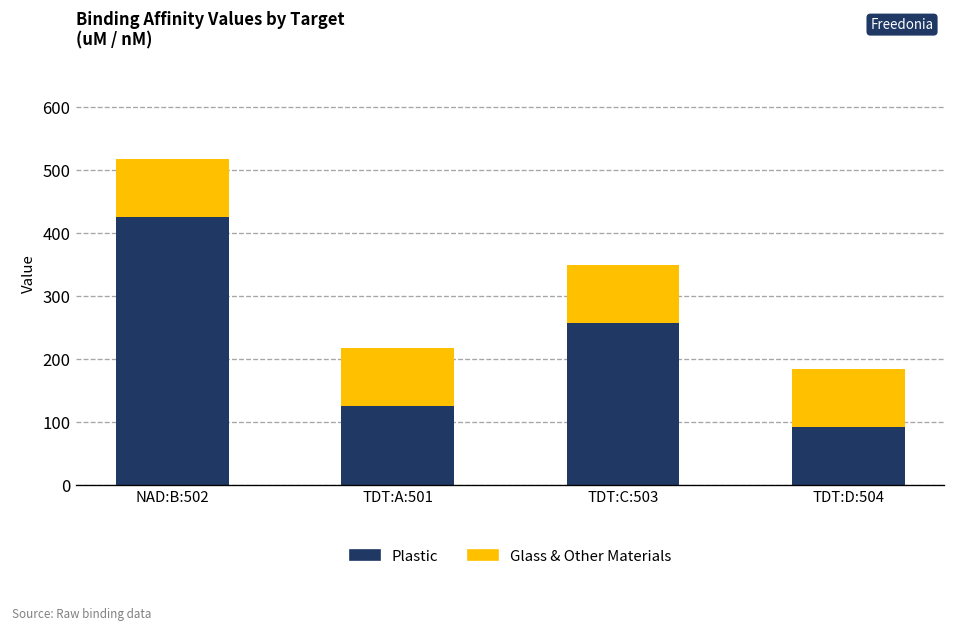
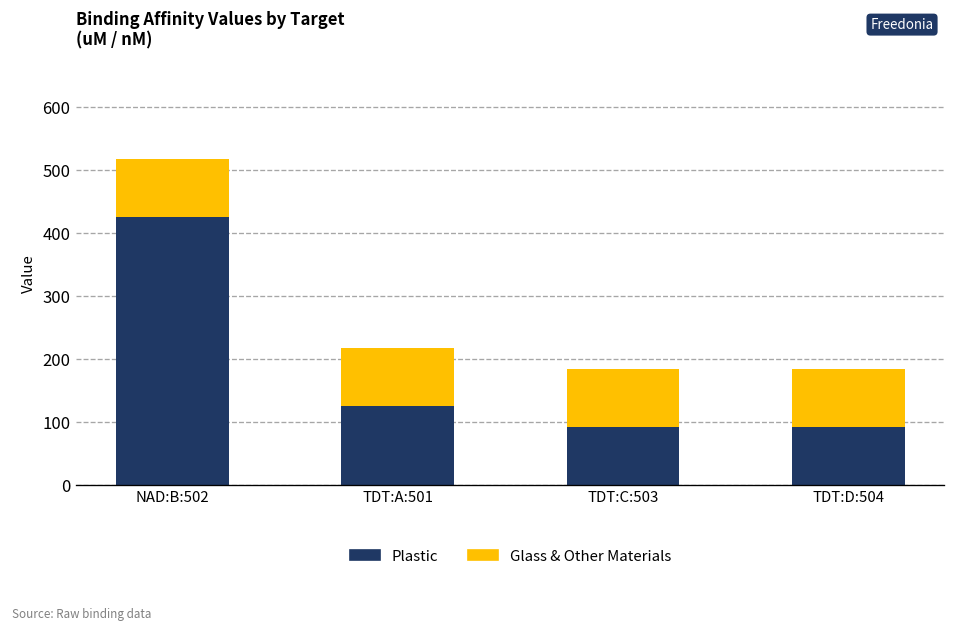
  {
    "Plastic": {
      "NAD:B:502": 430,
      "TDT:A:501": 130,
-     "TDT:C:503": 260,
+     "TDT:C:503": 90,
      "TDT:D:504": 90
    },
    "Glass & Other Materials": {
      "NAD:B:502": 90,
      "TDT:A:501": 90,
      "TDT:C:503": 90,
      "TDT:D:504": 90
    }
  }
